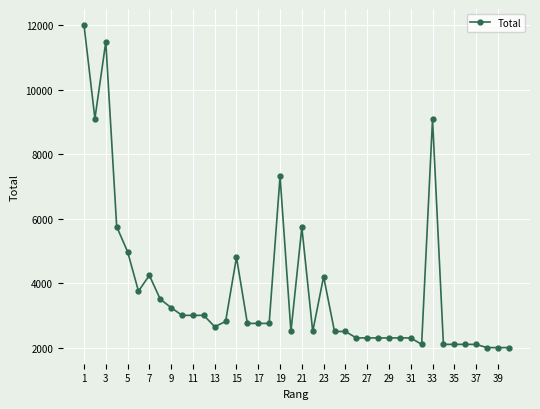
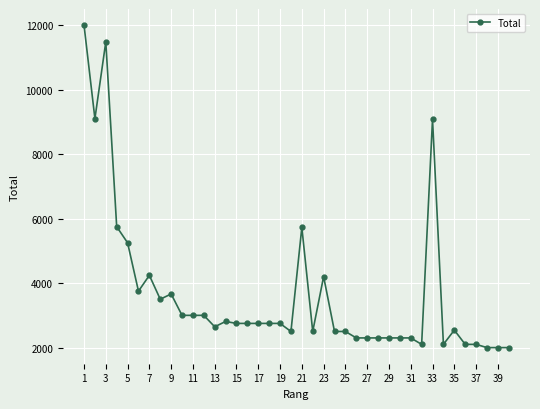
  {
    "1": 12000,
    "3": 11500,
-   "5": 5000,
+   "5": 5300,
    "7": 4200,
-   "9": 3200,
+   "9": 3700,
    "11": 3000,
    "13": 2600,
-   "15": 4800,
+   "15": 2800,
    "17": 2800,
-   "19": 7300,
+   "19": 2800,
    "21": 5700,
    "23": 4200,
    "25": 2500,
    "27": 2300,
    "29": 2300,
    "31": 2300,
    "33": 9100,
-   "35": 2100,
+   "35": 2500,
    "37": 2100,
    "39": 2000
  }
